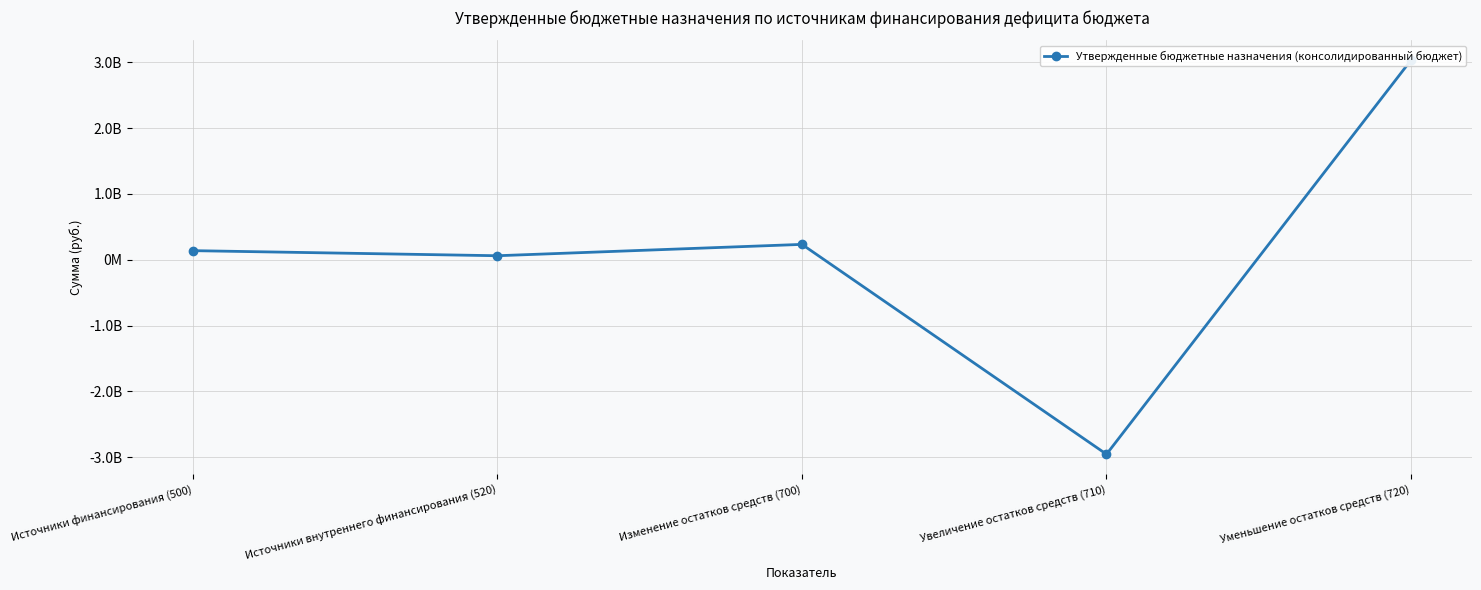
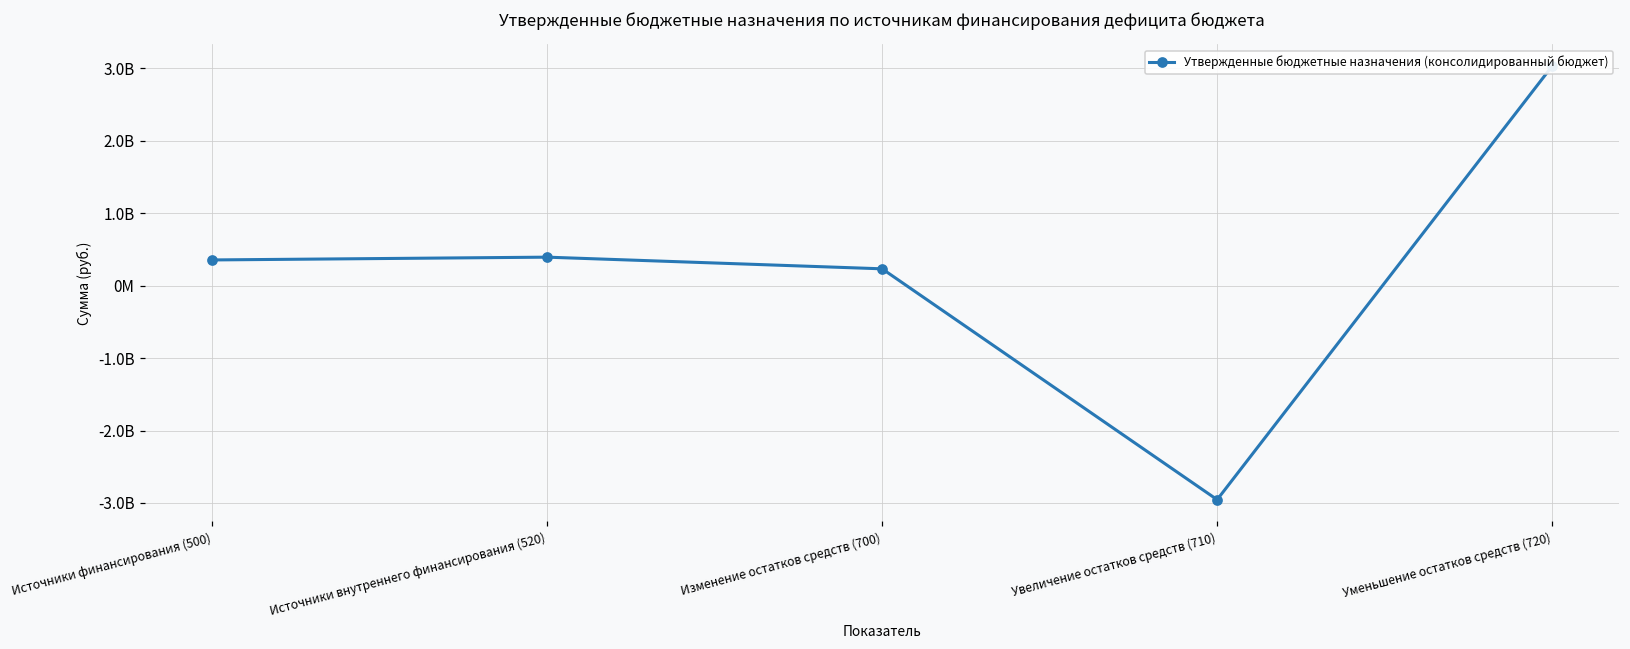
  {
-   "Источники финансирования (500)": 100000000,
-   "Источники внутреннего финансирования (520)": 100000000,
+   "Источники финансирования (500)": 400000000,
+   "Источники внутреннего финансирования (520)": 400000000,
    "Изменение остатков средств (700)": 200000000,
    "Увеличение остатков средств (710)": -3000000000
  }
